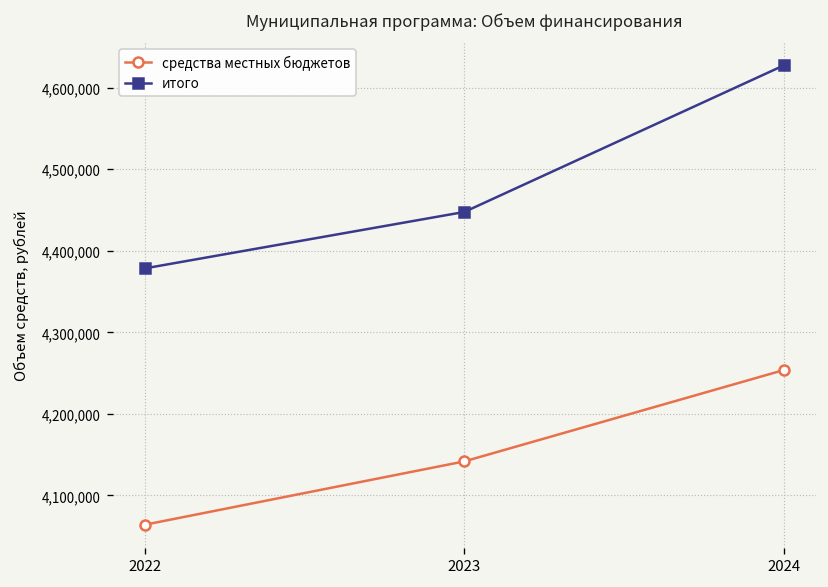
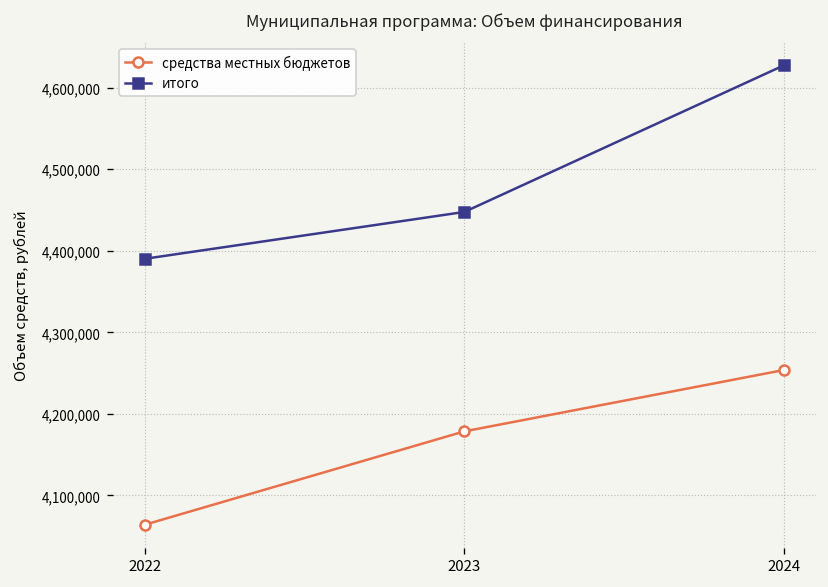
  {
    "средства местных бюджетов": {
      "2022": "4,060,000",
-     "2023": "4,140,000",
+     "2023": "4,180,000",
      "2024": "4,250,000"
    },
    "итого": {
-     "2022": "4,380,000",
+     "2022": "4,390,000",
      "2023": "4,450,000",
      "2024": "4,630,000"
    }
  }
